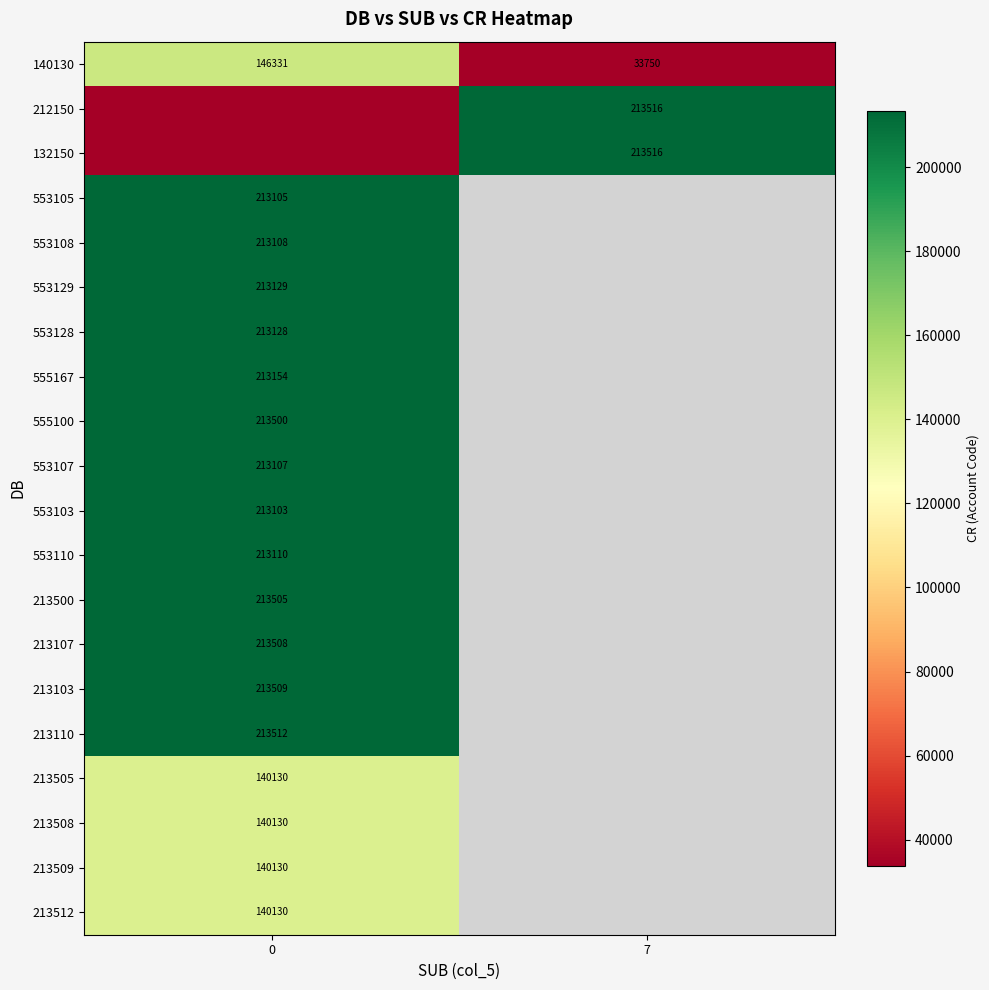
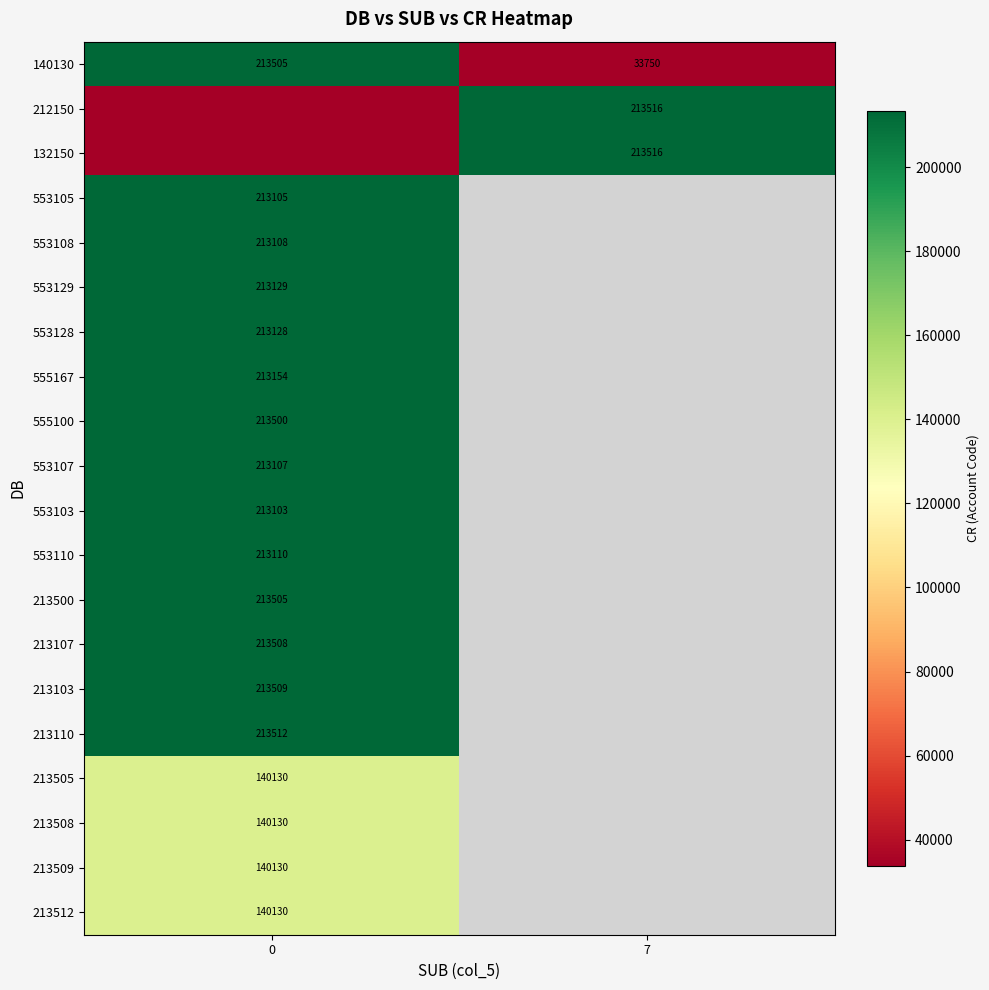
  {
    "140130": {
-     "0": 146331,
+     "0": 213505,
      "7": 33750
    },
    "212150": {
      "7": 213516
    },
    "132150": {
      "7": 213516
    },
    "553105": {
      "0": 213105
    },
    "553108": {
      "0": 213108
    },
    "553129": {
      "0": 213129
    },
    "553128": {
      "0": 213128
    },
    "555167": {
      "0": 213154
    },
    "555100": {
      "0": 213500
    },
    "553107": {
      "0": 213107
    },
    "553103": {
      "0": 213103
    },
    "553110": {
      "0": 213110
    },
    "213500": {
      "0": 213505
    },
    "213107": {
      "0": 213508
    },
    "213103": {
      "0": 213509
    },
    "213110": {
      "0": 213512
    },
    "213505": {
      "0": 140130
    },
    "213508": {
      "0": 140130
    },
    "213509": {
      "0": 140130
    },
    "213512": {
      "0": 140130
    }
  }
